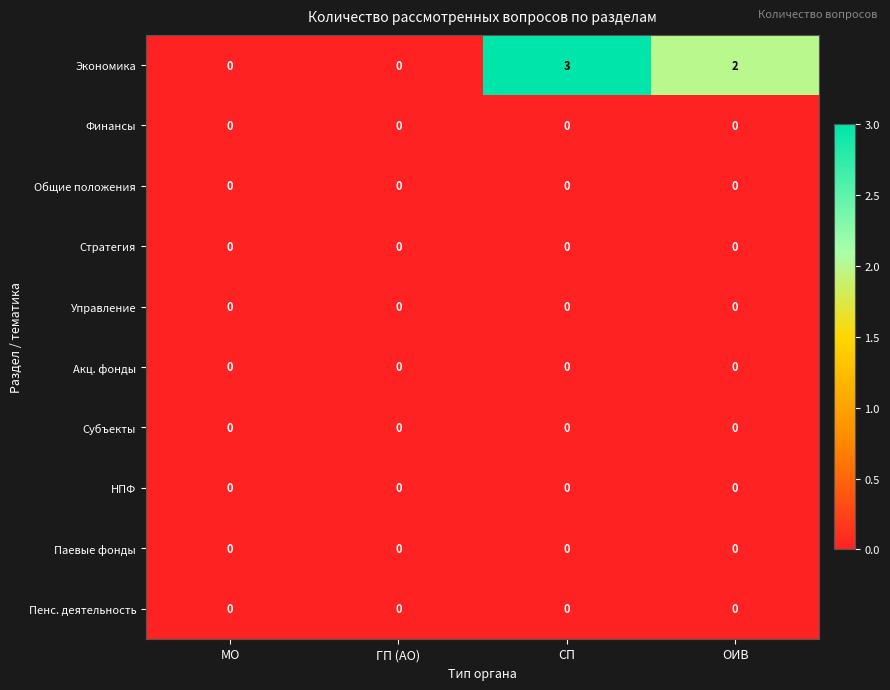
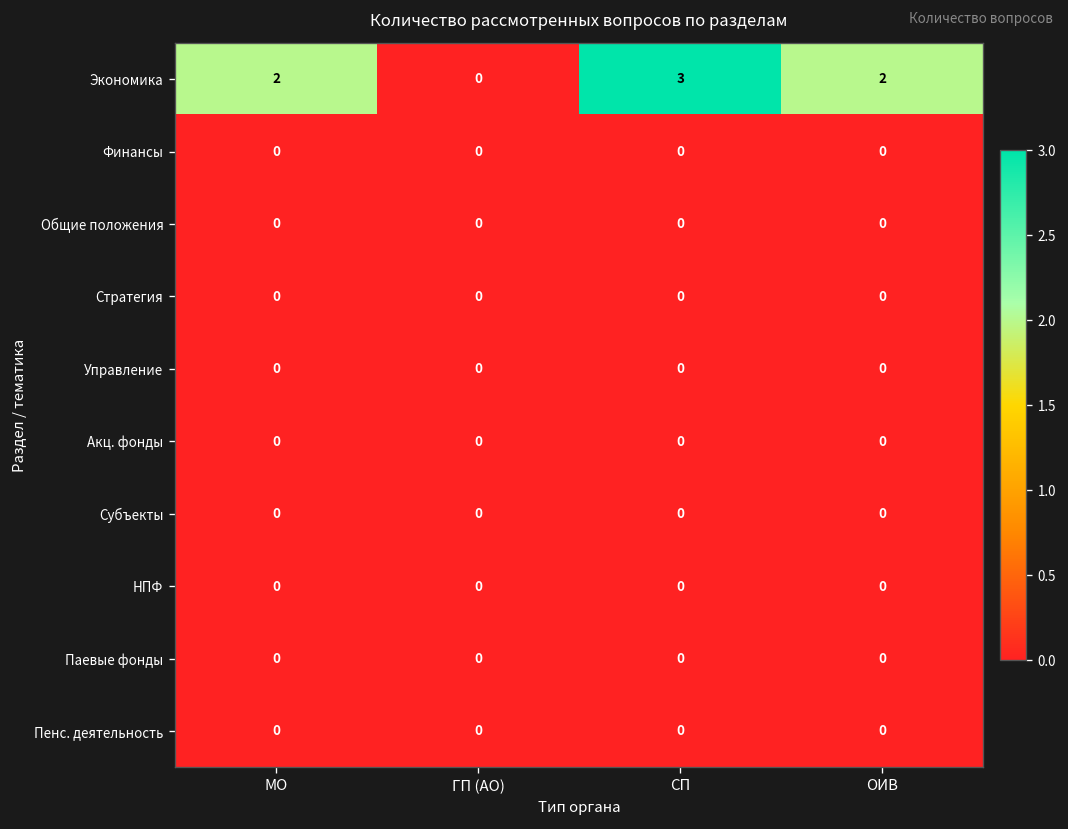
  {
    "Экономика": {
-     "МО": 0,
+     "МО": 2,
      "ГП (АО)": 0,
      "СП": 3,
      "ОИВ": 2
    },
    "Финансы": {
      "МО": 0,
      "ГП (АО)": 0,
      "СП": 0,
      "ОИВ": 0
    },
    "Общие положения": {
      "МО": 0,
      "ГП (АО)": 0,
      "СП": 0,
      "ОИВ": 0
    },
    "Стратегия": {
      "МО": 0,
      "ГП (АО)": 0,
      "СП": 0,
      "ОИВ": 0
    },
    "Управление": {
      "МО": 0,
      "ГП (АО)": 0,
      "СП": 0,
      "ОИВ": 0
    },
    "Акц. фонды": {
      "МО": 0,
      "ГП (АО)": 0,
      "СП": 0,
      "ОИВ": 0
    },
    "Субъекты": {
      "МО": 0,
      "ГП (АО)": 0,
      "СП": 0,
      "ОИВ": 0
    },
    "НПФ": {
      "МО": 0,
      "ГП (АО)": 0,
      "СП": 0,
      "ОИВ": 0
    },
    "Паевые фонды": {
      "МО": 0,
      "ГП (АО)": 0,
      "СП": 0,
      "ОИВ": 0
    },
    "Пенс. деятельность": {
      "МО": 0,
      "ГП (АО)": 0,
      "СП": 0,
      "ОИВ": 0
    }
  }
